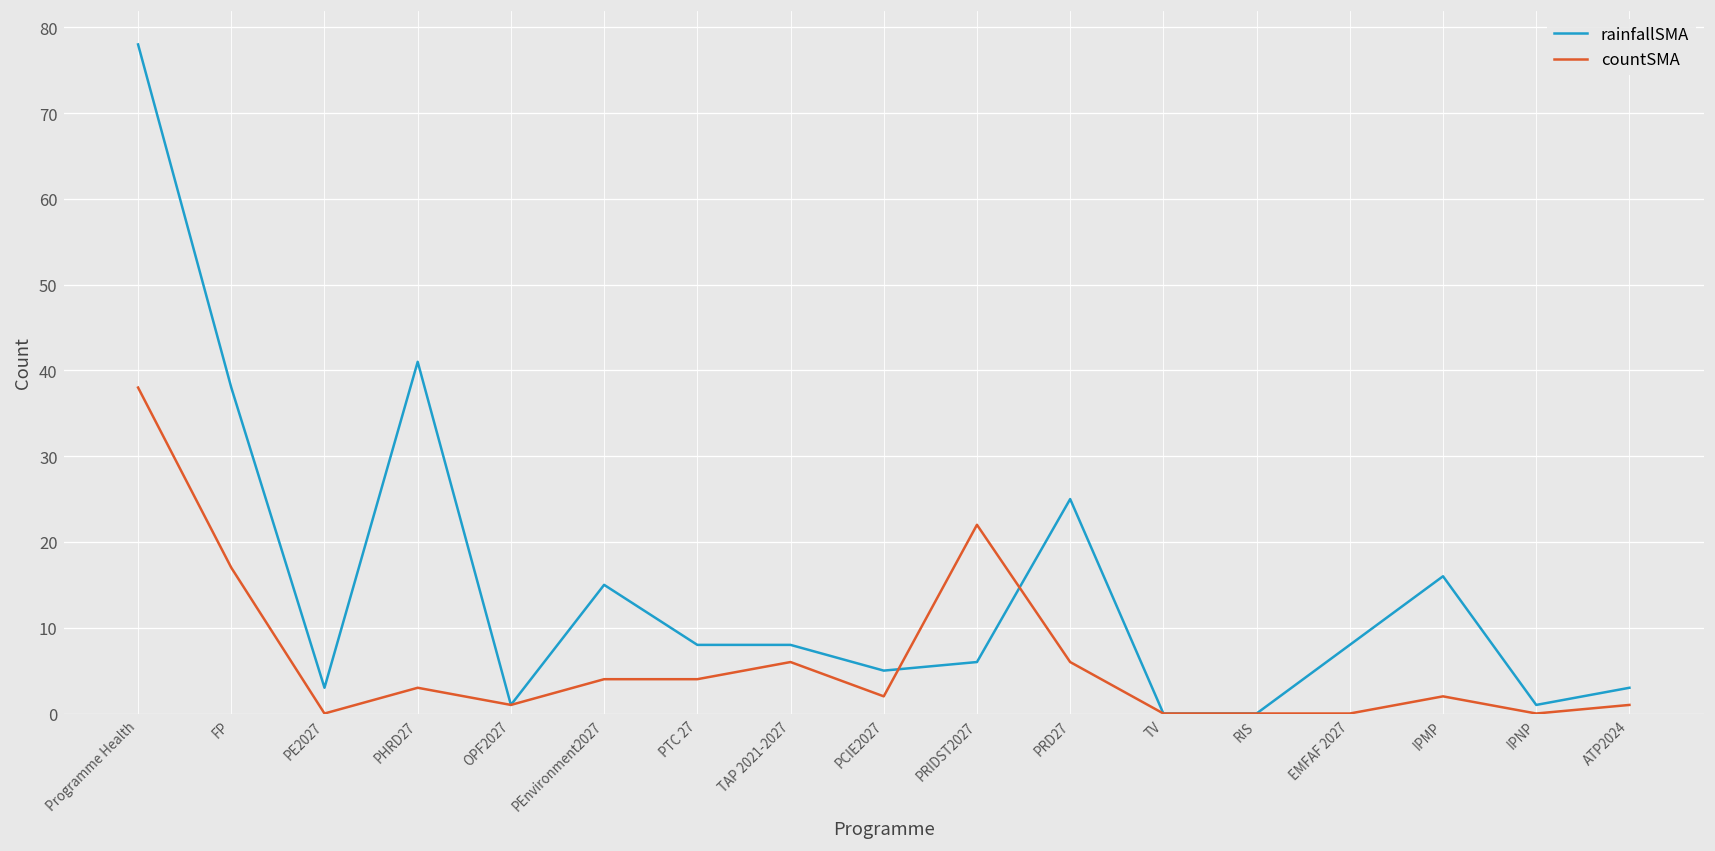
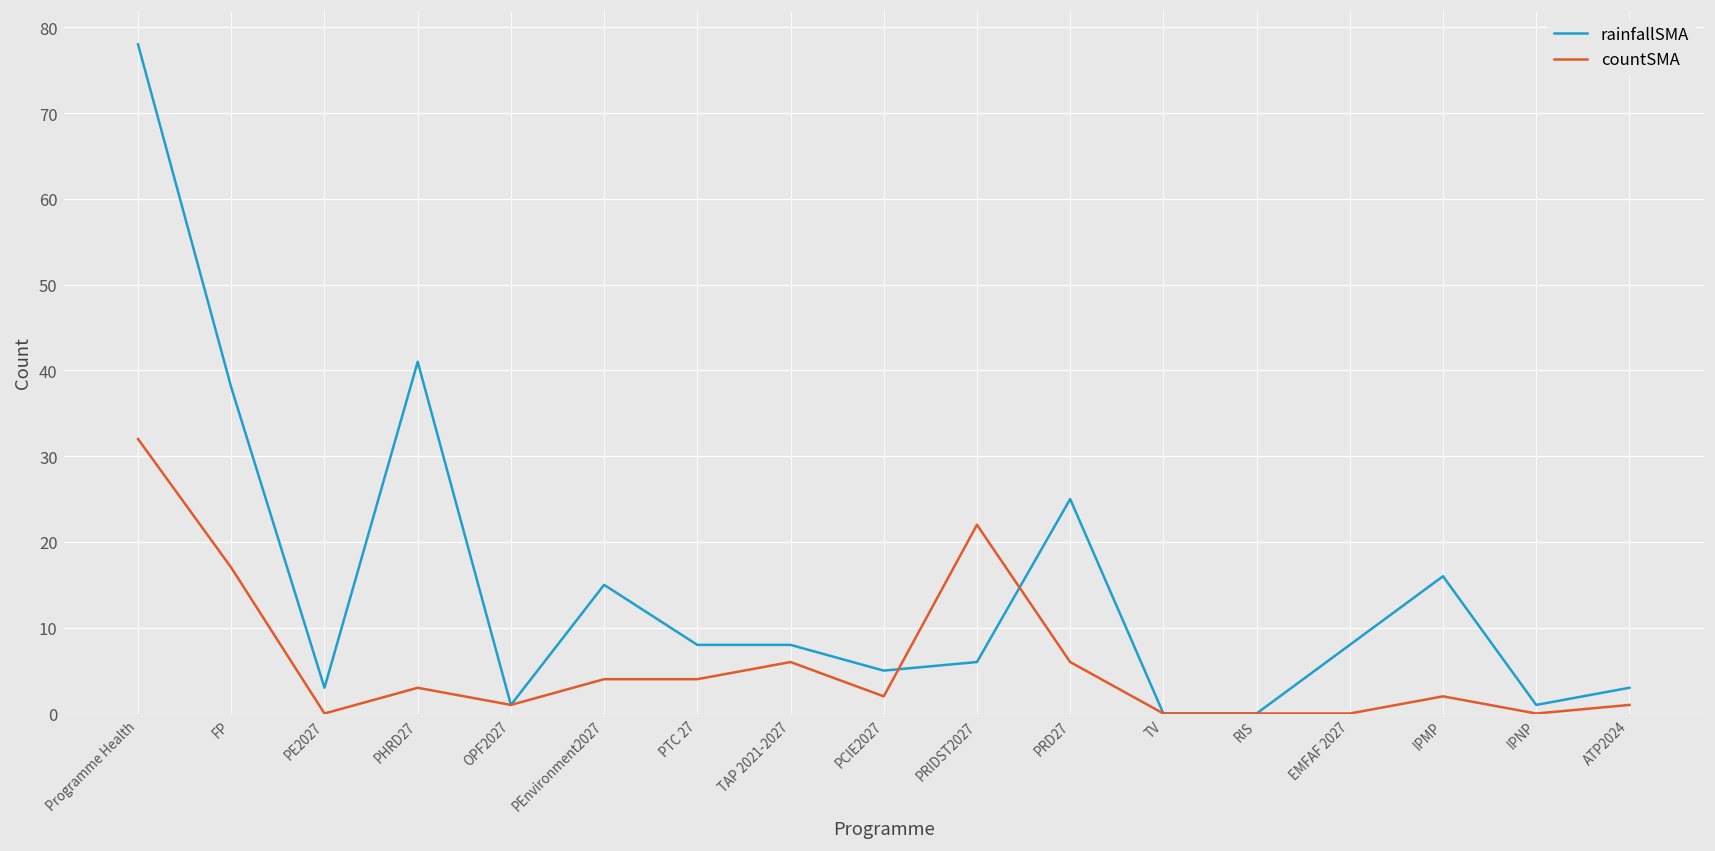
  {
    "rainfallSMA": {
      "Programme Health": 78,
      "FP": 38,
      "PE2027": 3,
      "PHRD27": 41,
      "PEnvironment2027": 15,
      "PTC 27": 8,
      "TAP 2021-2027": 8,
      "PCIE2027": 5,
      "PRIDST2027": 6,
      "PRD27": 25,
      "EMFAF 2027": 8,
      "IPMP": 16,
      "IPNP": 1,
      "ATP2024": 3
    },
    "countSMA": {
-     "Programme Health": 38,
+     "Programme Health": 32,
      "FP": 17,
      "PE2027": 0,
      "PHRD27": 3,
      "PEnvironment2027": 4,
      "PTC 27": 4,
      "TAP 2021-2027": 6,
      "PCIE2027": 2,
      "PRIDST2027": 22,
      "PRD27": 6,
      "EMFAF 2027": 0,
      "IPMP": 2,
      "IPNP": 0,
      "ATP2024": 1
    }
  }
